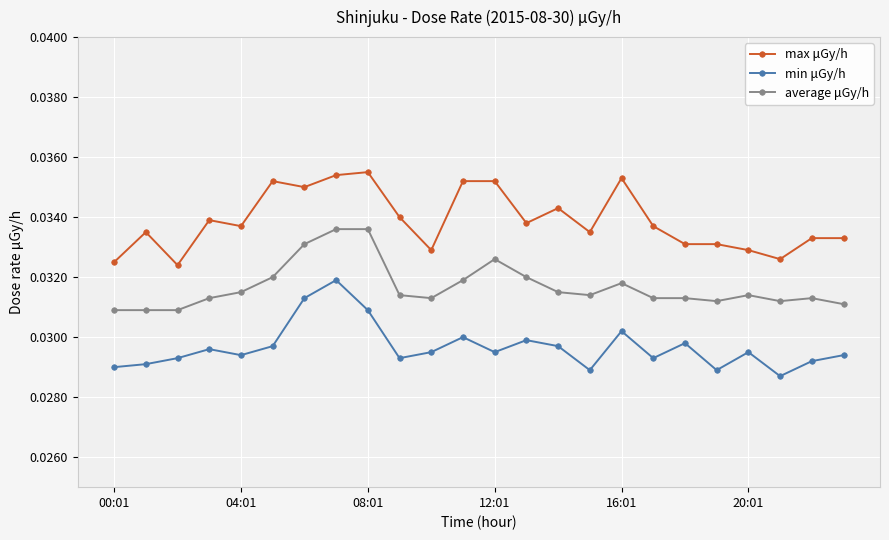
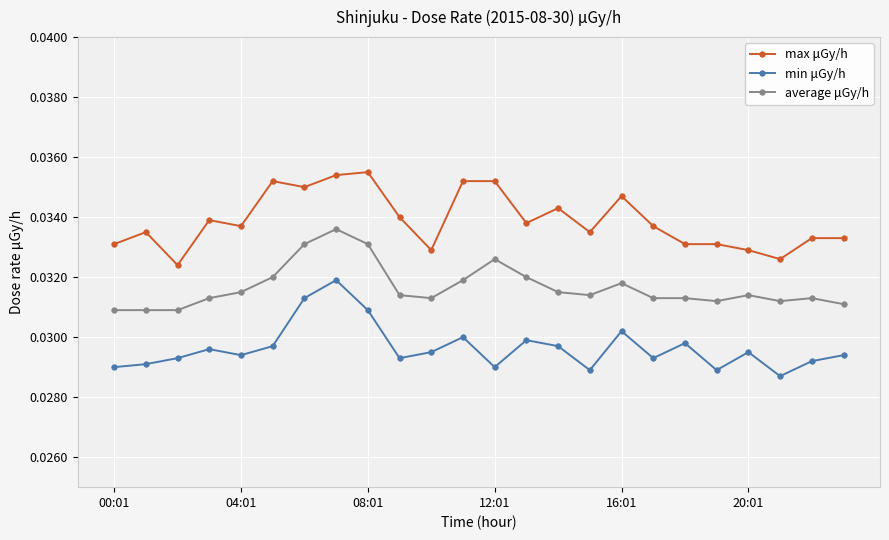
  {
    "max μGy/h": {
-     "00:01": 0.0325,
+     "00:01": 0.0331,
      "04:01": 0.0337,
      "08:01": 0.0355,
      "12:01": 0.0352,
-     "16:01": 0.0353,
+     "16:01": 0.0347,
      "20:01": 0.0329
    },
    "min μGy/h": {
      "00:01": 0.0290,
      "04:01": 0.0294,
      "08:01": 0.0309,
-     "12:01": 0.0295,
+     "12:01": 0.0290,
      "16:01": 0.0302,
      "20:01": 0.0295
    },
    "average μGy/h": {
      "00:01": 0.0309,
      "04:01": 0.0315,
-     "08:01": 0.0336,
+     "08:01": 0.0331,
      "12:01": 0.0326,
      "16:01": 0.0318,
      "20:01": 0.0314
    }
  }
